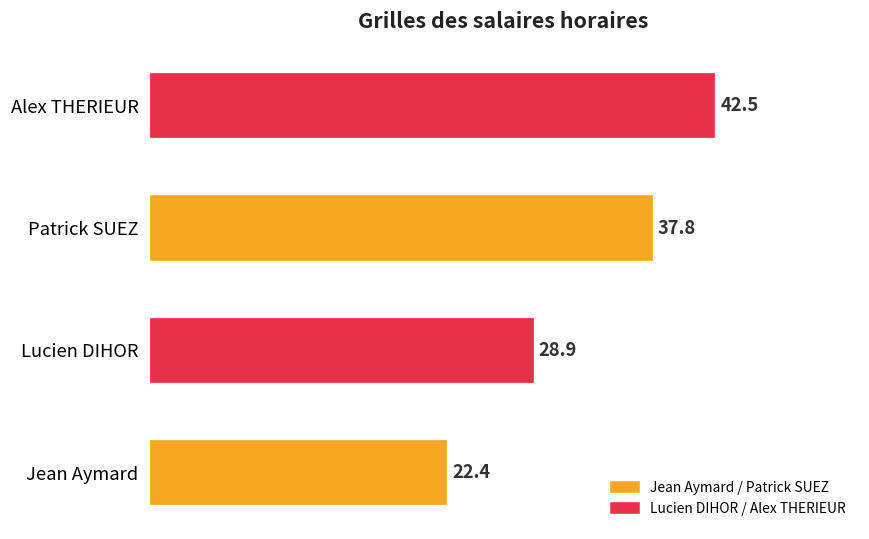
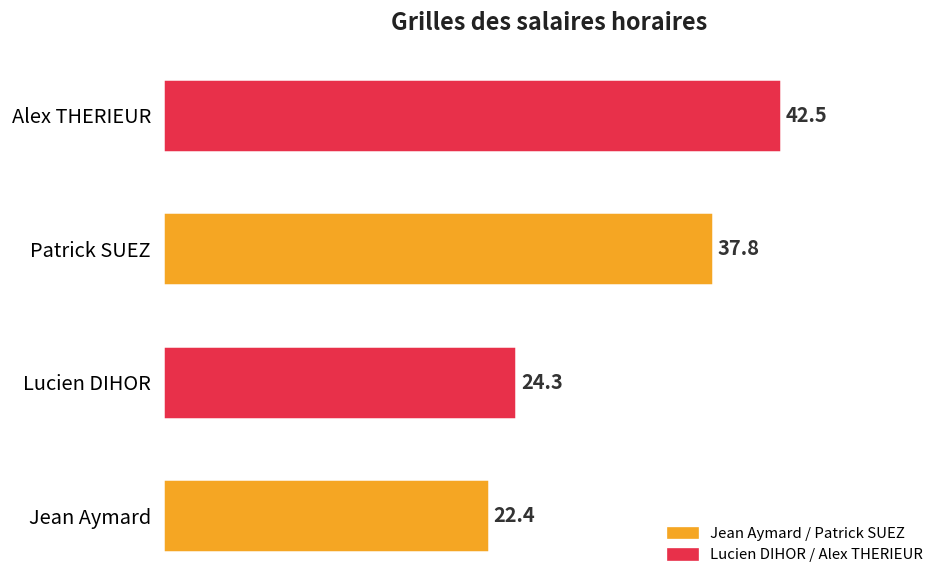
  {
    "Alex THERIEUR": 42.5,
    "Patrick SUEZ": 37.8,
-   "Lucien DIHOR": 28.9,
+   "Lucien DIHOR": 24.3,
    "Jean Aymard": 22.4
  }
